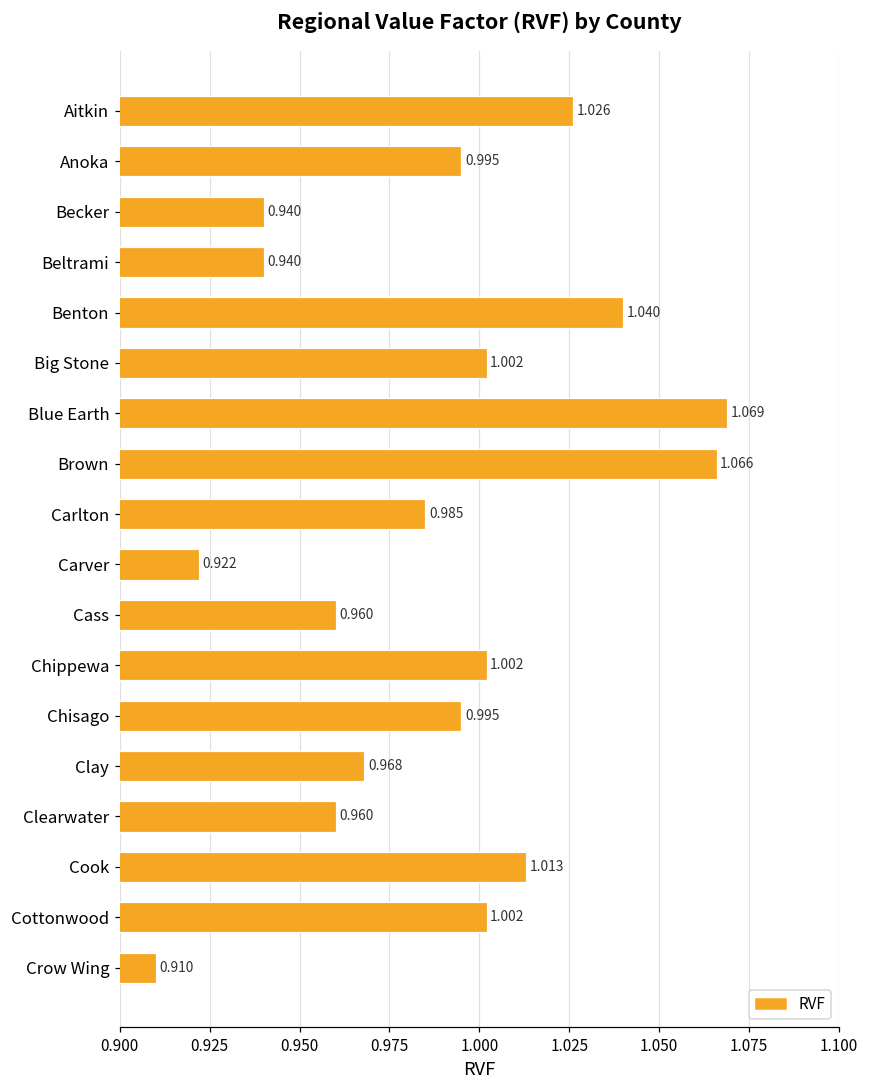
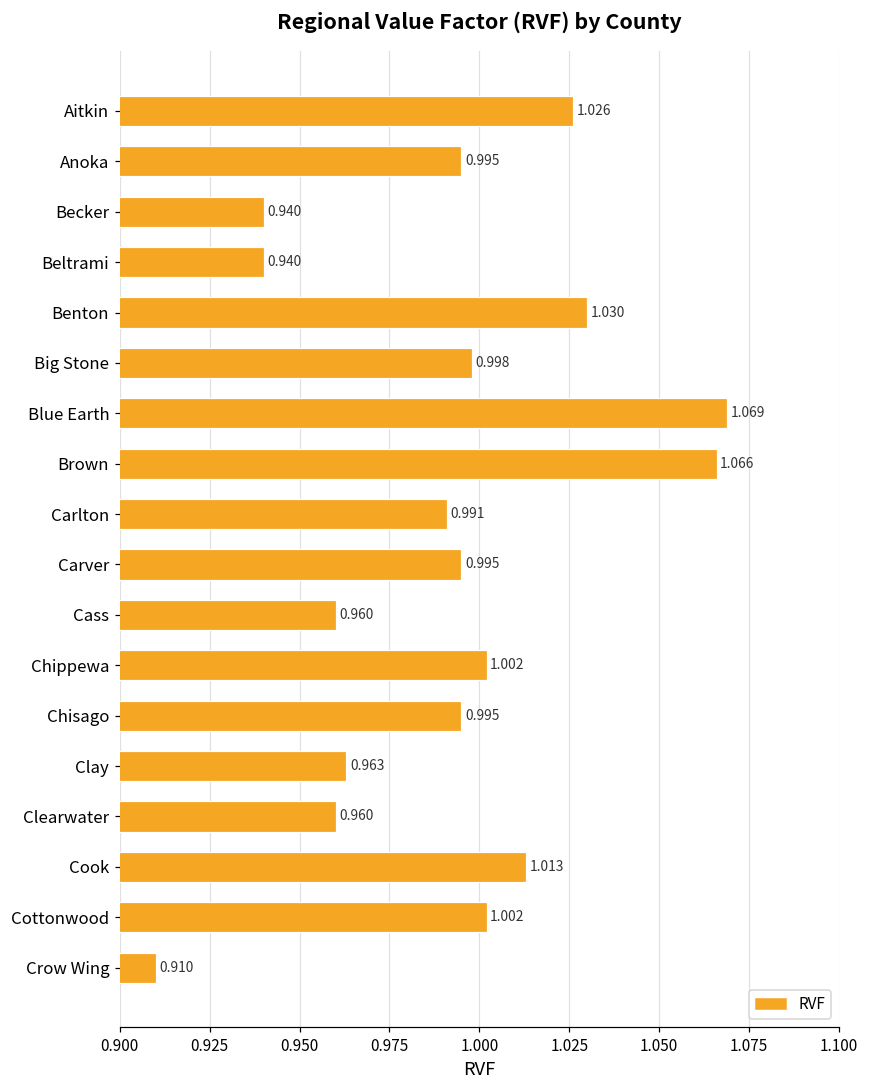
  {
    "Aitkin": 1.026,
    "Anoka": 0.995,
    "Becker": 0.940,
    "Beltrami": 0.940,
-   "Benton": 1.040,
-   "Big Stone": 1.002,
+   "Benton": 1.030,
+   "Big Stone": 0.998,
    "Blue Earth": 1.069,
    "Brown": 1.066,
-   "Carlton": 0.985,
-   "Carver": 0.922,
+   "Carlton": 0.991,
+   "Carver": 0.995,
    "Cass": 0.960,
    "Chippewa": 1.002,
    "Chisago": 0.995,
-   "Clay": 0.968,
+   "Clay": 0.963,
    "Clearwater": 0.960,
    "Cook": 1.013,
    "Cottonwood": 1.002,
    "Crow Wing": 0.910
  }
